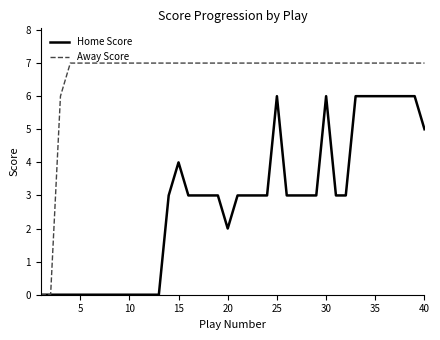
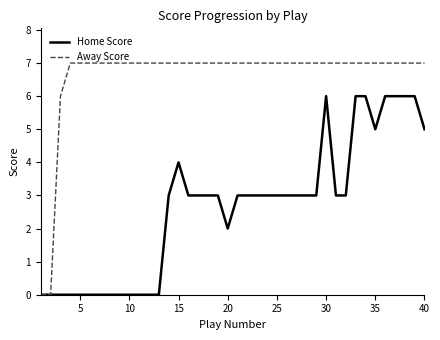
  {
    "Home Score": {
      "5": 0,
      "10": 0,
      "15": 4,
      "20": 2,
-     "25": 6,
+     "25": 3,
      "30": 6,
-     "35": 6,
+     "35": 5,
      "40": 5
    },
    "Away Score": {
      "5": 7,
      "10": 7,
      "15": 7,
      "20": 7,
      "25": 7,
      "30": 7,
      "35": 7,
      "40": 7
    }
  }
